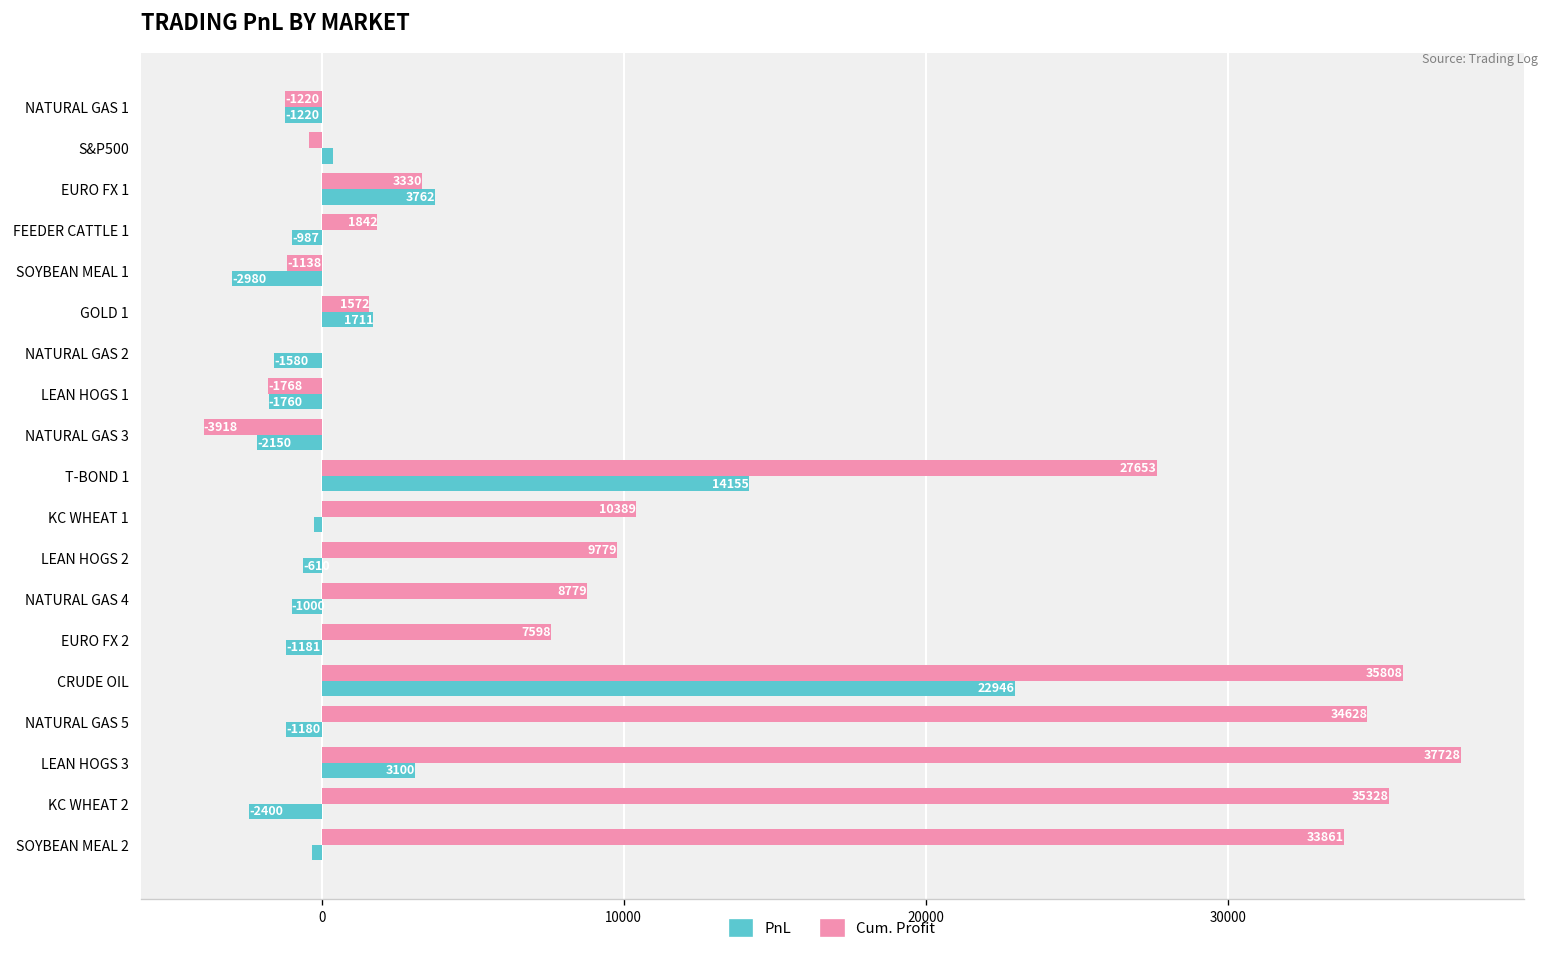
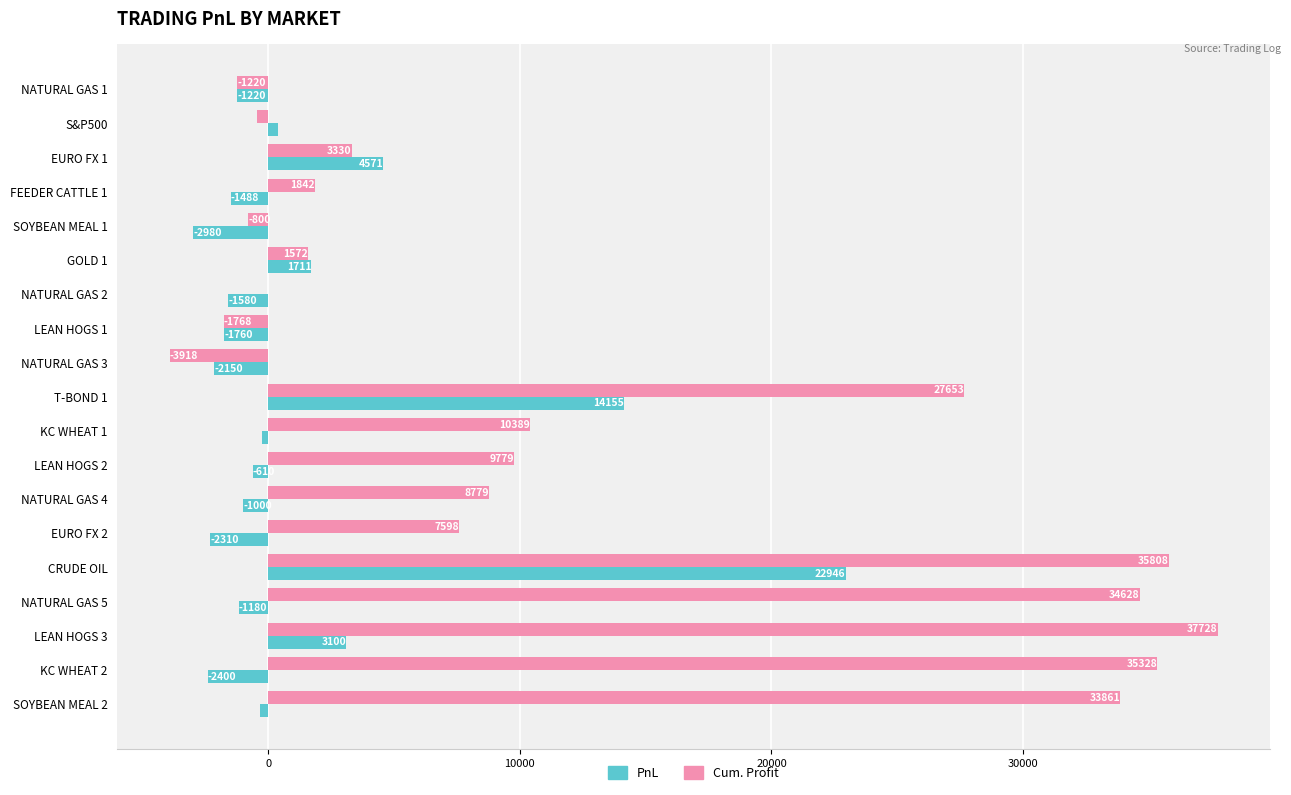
  {
    "PnL": {
      "NATURAL GAS 1": -1220,
-     "EURO FX 1": 3762,
-     "FEEDER CATTLE 1": -987,
+     "EURO FX 1": 4571,
+     "FEEDER CATTLE 1": -1488,
      "SOYBEAN MEAL 1": -2980,
      "GOLD 1": 1711,
      "NATURAL GAS 2": -1580,
      "LEAN HOGS 1": -1760,
      "NATURAL GAS 3": -2150,
      "T-BOND 1": 14155,
      "LEAN HOGS 2": -610,
      "NATURAL GAS 4": -1000,
-     "EURO FX 2": -1181,
+     "EURO FX 2": -2310,
      "CRUDE OIL": 22946,
      "NATURAL GAS 5": -1180,
      "LEAN HOGS 3": 3100,
      "KC WHEAT 2": -2400
    },
    "Cum. Profit": {
      "NATURAL GAS 1": -1220,
      "EURO FX 1": 3330,
      "FEEDER CATTLE 1": 1842,
-     "SOYBEAN MEAL 1": -1138,
+     "SOYBEAN MEAL 1": -800,
      "GOLD 1": 1572,
      "LEAN HOGS 1": -1768,
      "NATURAL GAS 3": -3918,
      "T-BOND 1": 27653,
      "KC WHEAT 1": 10389,
      "LEAN HOGS 2": 9779,
      "NATURAL GAS 4": 8779,
      "EURO FX 2": 7598,
      "CRUDE OIL": 35808,
      "NATURAL GAS 5": 34628,
      "LEAN HOGS 3": 37728,
      "KC WHEAT 2": 35328,
      "SOYBEAN MEAL 2": 33861
    }
  }
